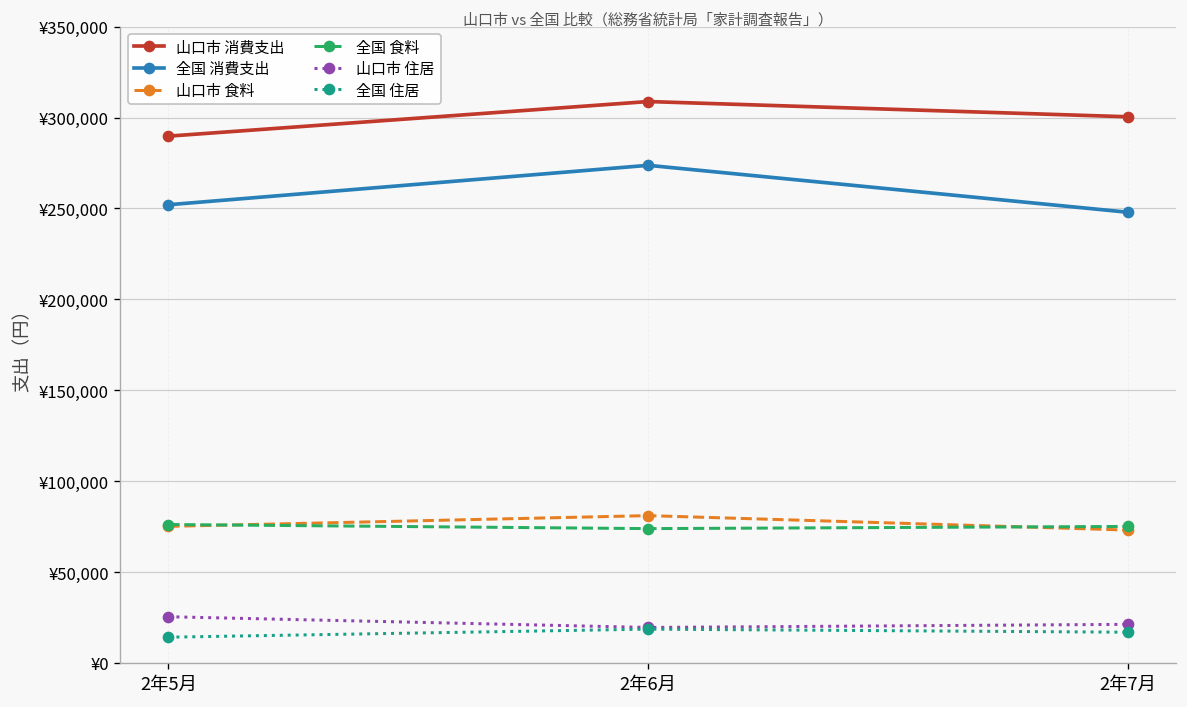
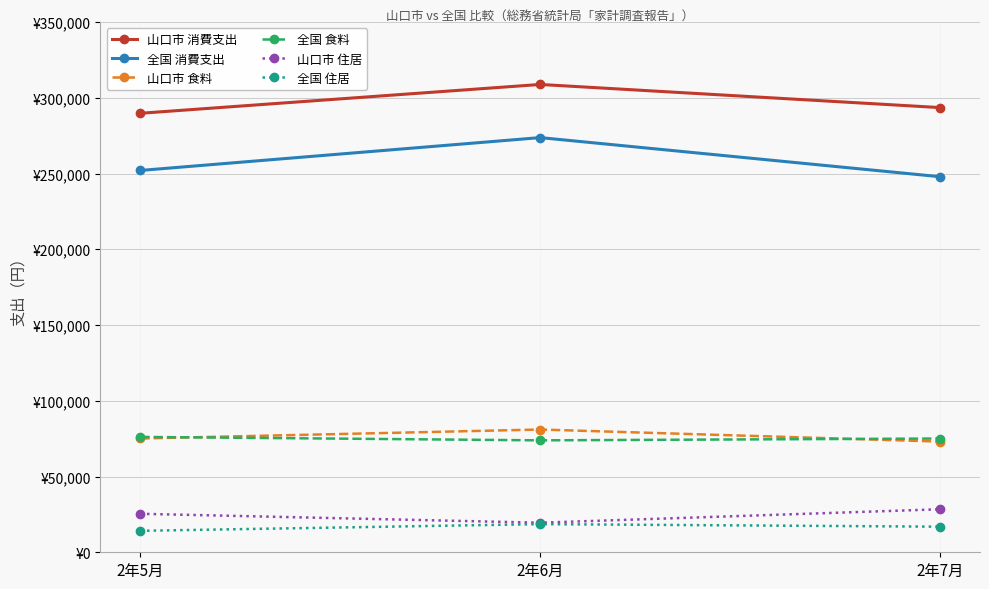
  {
    "山口市 消費支出": {
      "2年5月": "¥290,000",
      "2年6月": "¥309,000",
-     "2年7月": "¥300,000"
+     "2年7月": "¥294,000"
    },
    "全国 消費支出": {
      "2年5月": "¥252,000",
      "2年6月": "¥274,000",
      "2年7月": "¥248,000"
    },
    "山口市 食料": {
      "2年6月": "¥81,000",
      "2年7月": "¥73,000"
    },
    "山口市 住居": {
      "2年5月": "¥25,000",
-     "2年7月": "¥21,000"
+     "2年7月": "¥28,000"
    }
  }
